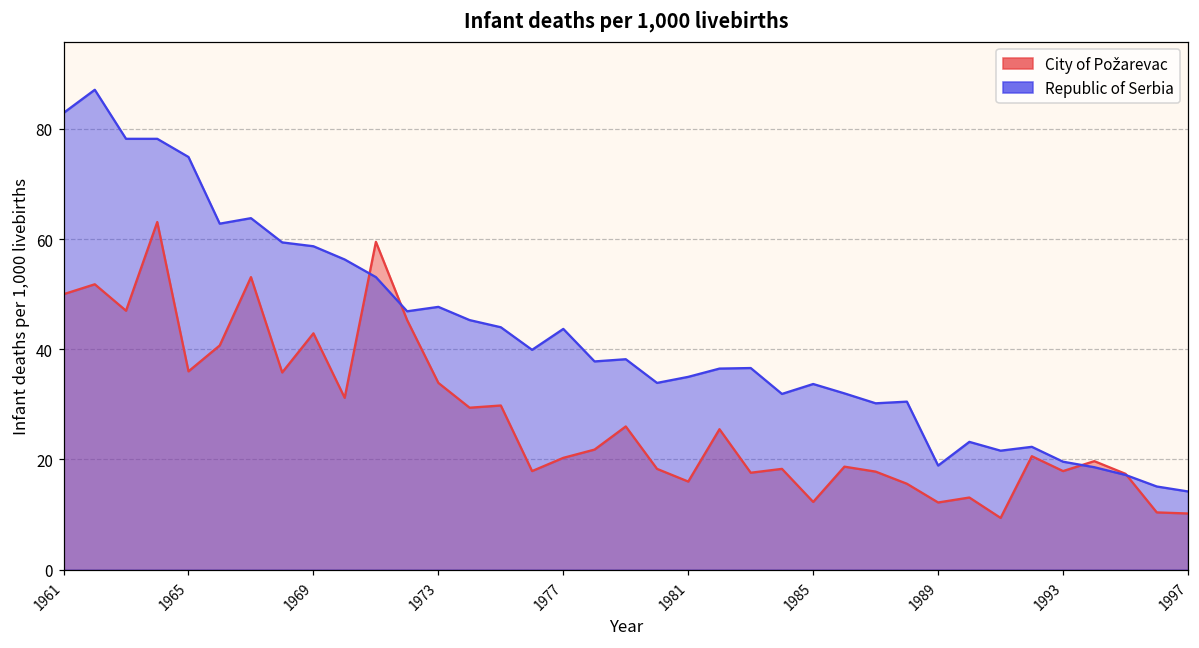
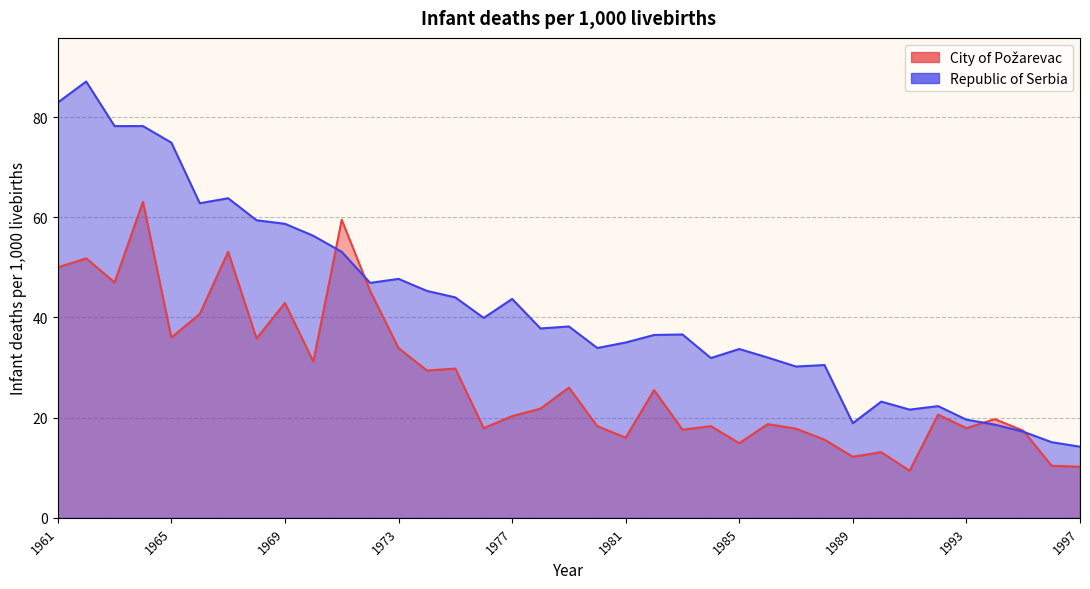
  {
    "City of Požarevac": {
      "1961": 50,
      "1965": 36,
      "1969": 43,
      "1973": 34,
      "1977": 20,
      "1981": 16,
-     "1985": 12,
+     "1985": 15,
      "1989": 12,
      "1993": 18,
      "1997": 10
    },
    "Republic of Serbia": {
      "1961": 83,
      "1965": 75,
      "1969": 59,
      "1973": 48,
      "1977": 44,
      "1981": 35,
      "1985": 34,
      "1989": 19,
      "1993": 20,
      "1997": 14
    }
  }
